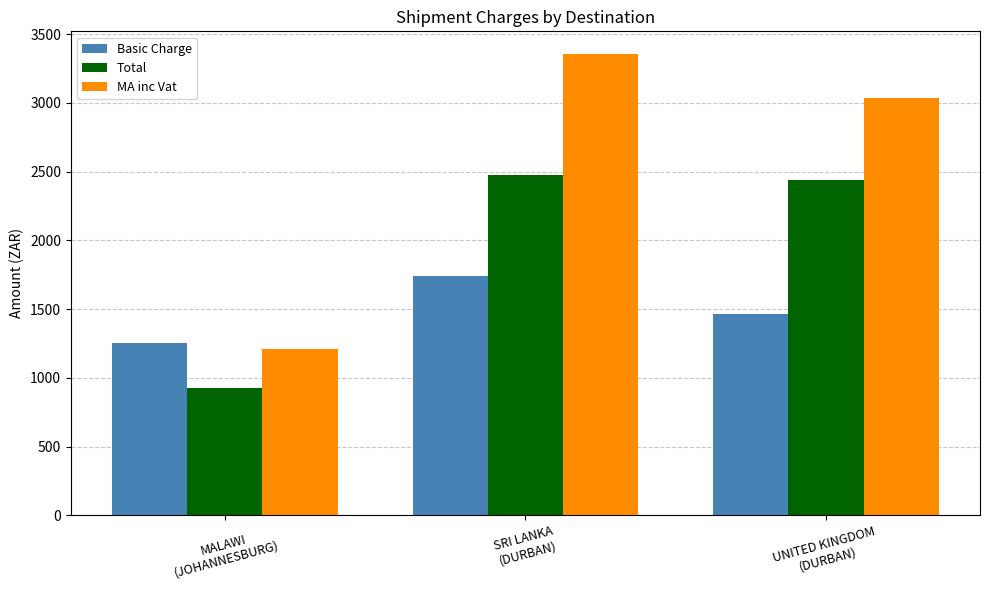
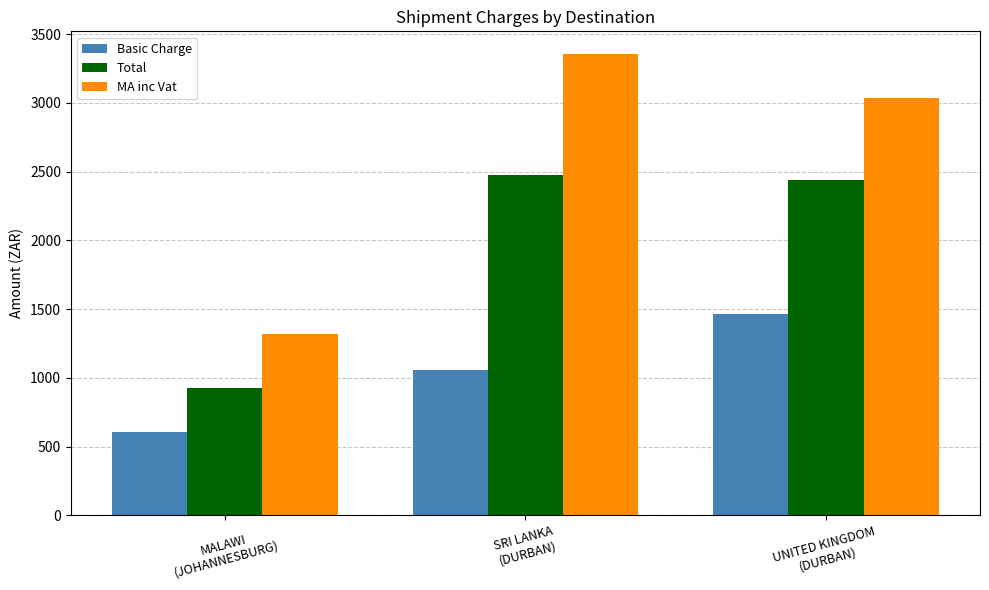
  {
    "Basic Charge": {
-     "MALAWI (JOHANNESBURG)": 1250,
-     "SRI LANKA (DURBAN)": 1740,
+     "MALAWI (JOHANNESBURG)": 610,
+     "SRI LANKA (DURBAN)": 1060,
      "UNITED KINGDOM (DURBAN)": 1470
    },
    "Total": {
      "MALAWI (JOHANNESBURG)": 930,
      "SRI LANKA (DURBAN)": 2470,
      "UNITED KINGDOM (DURBAN)": 2440
    },
    "MA inc Vat": {
-     "MALAWI (JOHANNESBURG)": 1210,
+     "MALAWI (JOHANNESBURG)": 1320,
      "SRI LANKA (DURBAN)": 3350,
      "UNITED KINGDOM (DURBAN)": 3040
    }
  }
